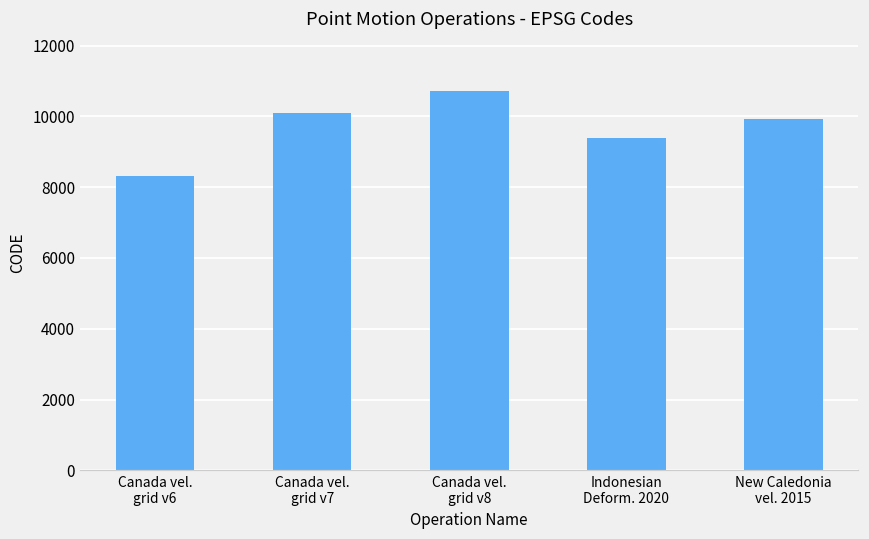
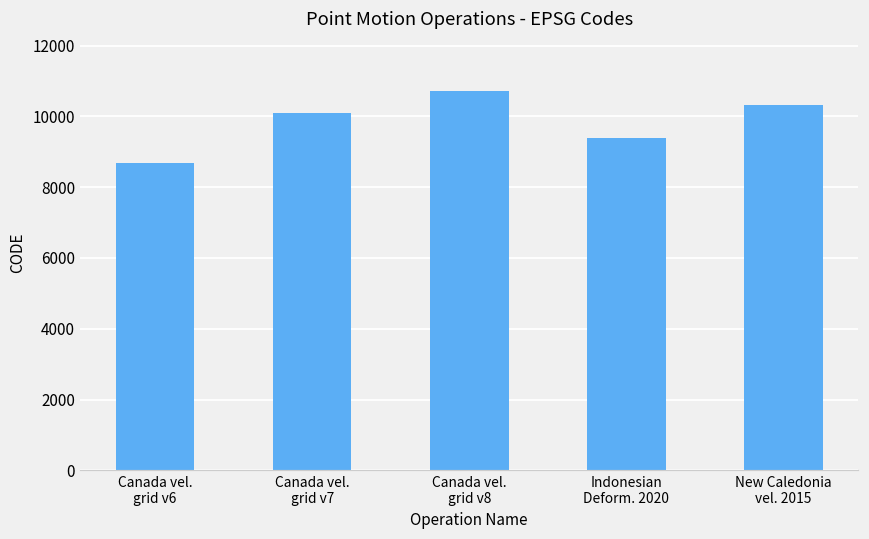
  {
-   "Canada vel. grid v6": 8300,
+   "Canada vel. grid v6": 8700,
    "Canada vel. grid v7": 10100,
    "Canada vel. grid v8": 10700,
    "Indonesian Deform. 2020": 9400,
-   "New Caledonia vel. 2015": 9900
+   "New Caledonia vel. 2015": 10300
  }
